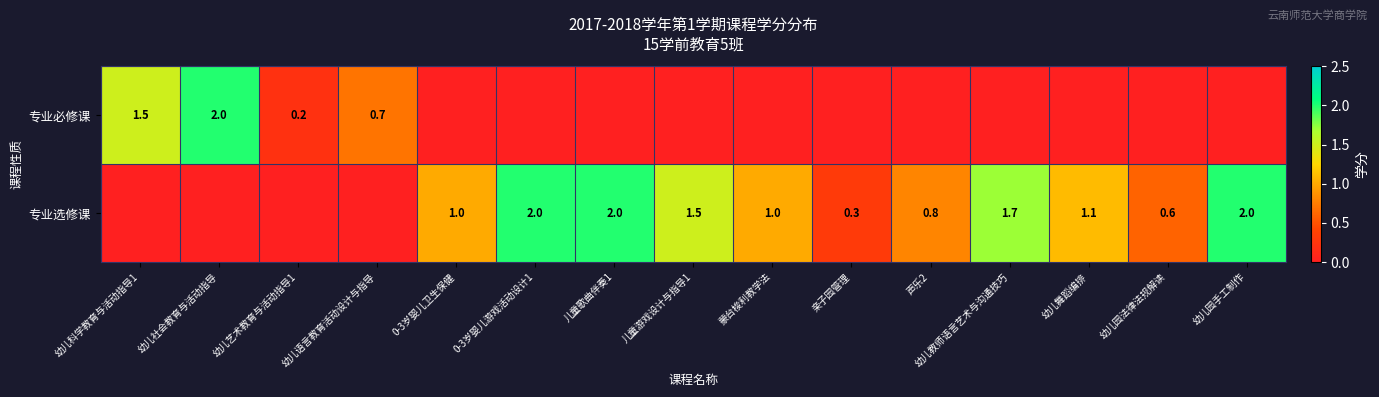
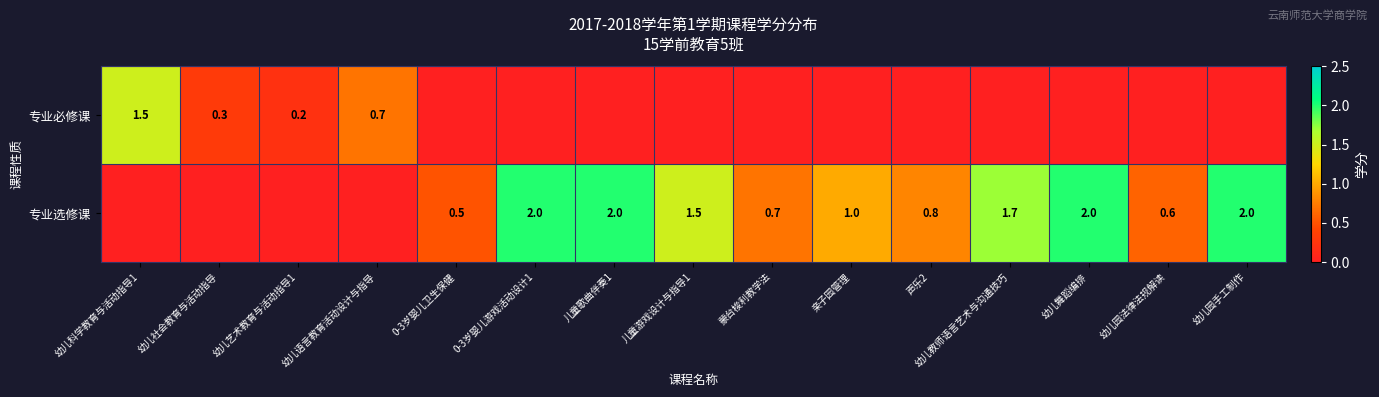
  {
    "专业必修课": {
      "幼儿科学教育与活动指导1": 1.5,
-     "幼儿社会教育与活动指导": 2.0,
+     "幼儿社会教育与活动指导": 0.3,
      "幼儿艺术教育与活动指导1": 0.2,
      "幼儿语言教育活动设计与指导": 0.7
    },
    "专业选修课": {
-     "0-3岁婴儿卫生保健": 1.0,
+     "0-3岁婴儿卫生保健": 0.5,
      "0-3岁婴儿游戏活动设计1": 2.0,
      "儿童歌曲伴奏1": 2.0,
      "儿童游戏设计与指导1": 1.5,
-     "蒙台梭利教学法": 1.0,
-     "亲子园管理": 0.3,
+     "蒙台梭利教学法": 0.7,
+     "亲子园管理": 1.0,
      "声乐2": 0.8,
      "幼儿教师语言艺术与沟通技巧": 1.7,
-     "幼儿舞蹈编排": 1.1,
+     "幼儿舞蹈编排": 2.0,
      "幼儿园法律法规解读": 0.6,
      "幼儿园手工制作": 2.0
    }
  }
